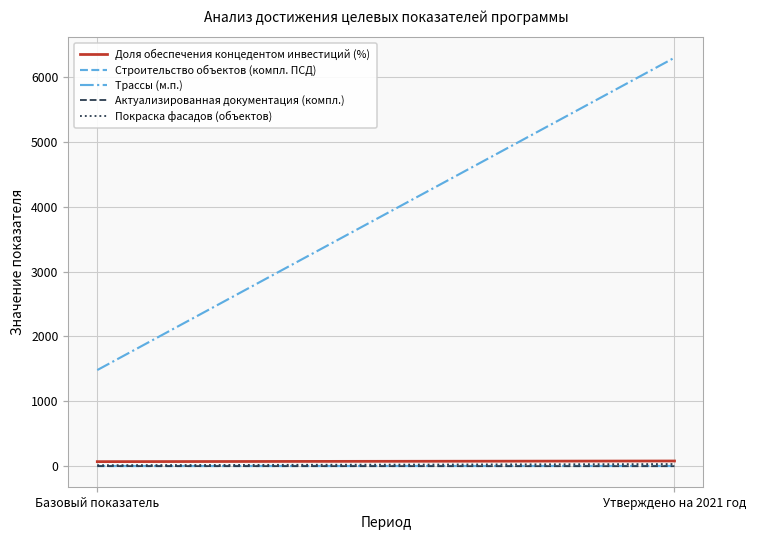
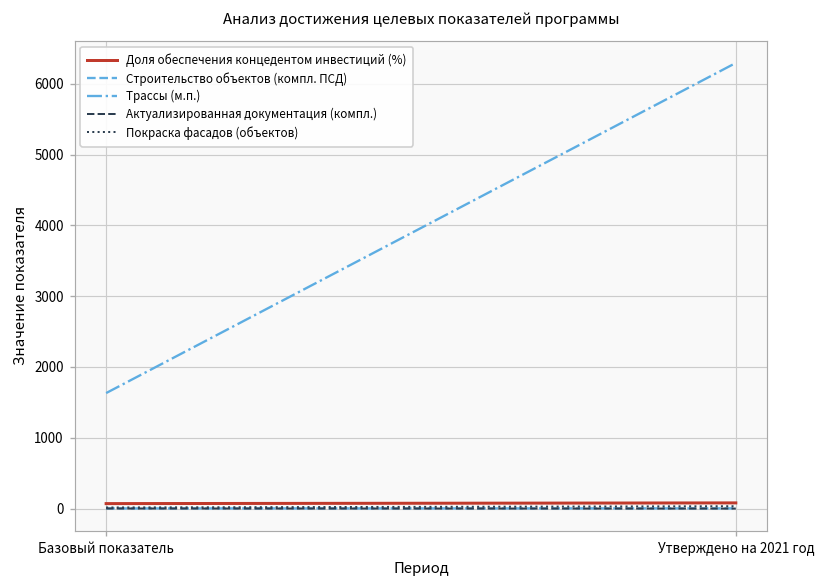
  {
    "Доля обеспечения концедентом инвестиций (%)": {
      "Базовый показатель": 100,
      "Утверждено на 2021 год": 100
    },
    "Трассы (м.п.)": {
-     "Базовый показатель": 1500,
+     "Базовый показатель": 1600,
      "Утверждено на 2021 год": 6300
    }
  }
